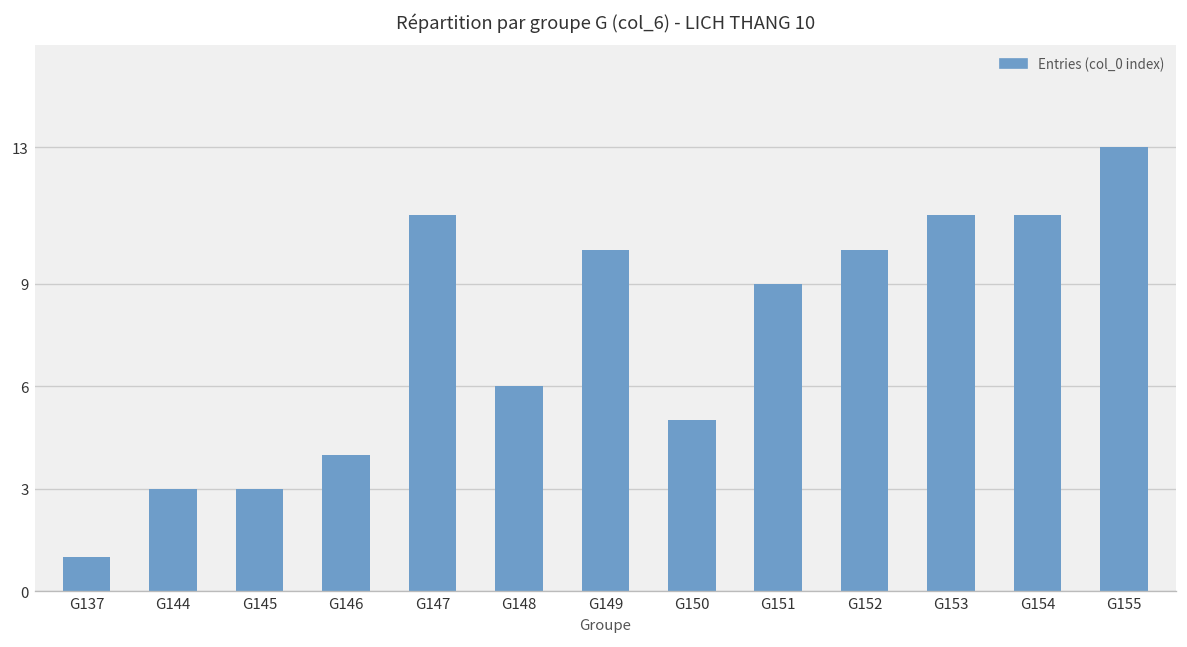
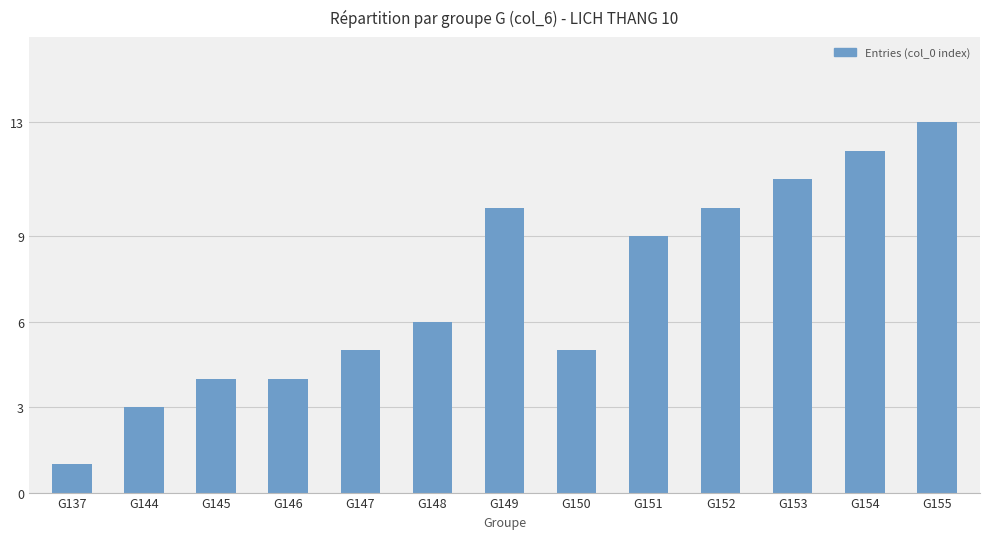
  {
    "G137": 1,
    "G144": 3,
-   "G145": 3,
+   "G145": 4,
    "G146": 4,
-   "G147": 11,
+   "G147": 5,
    "G148": 6,
    "G149": 10,
    "G150": 5,
    "G151": 9,
    "G152": 10,
    "G153": 11,
-   "G154": 11,
+   "G154": 12,
    "G155": 13
  }
